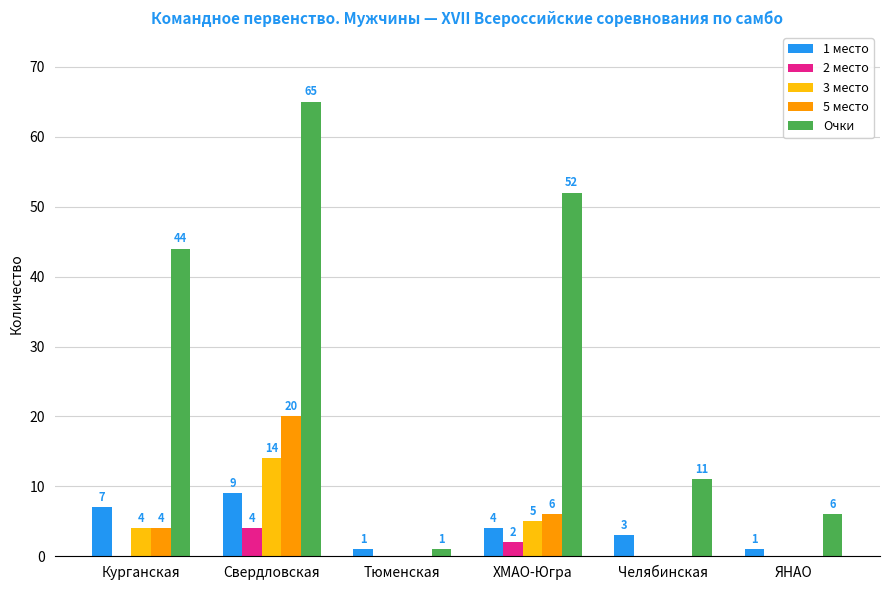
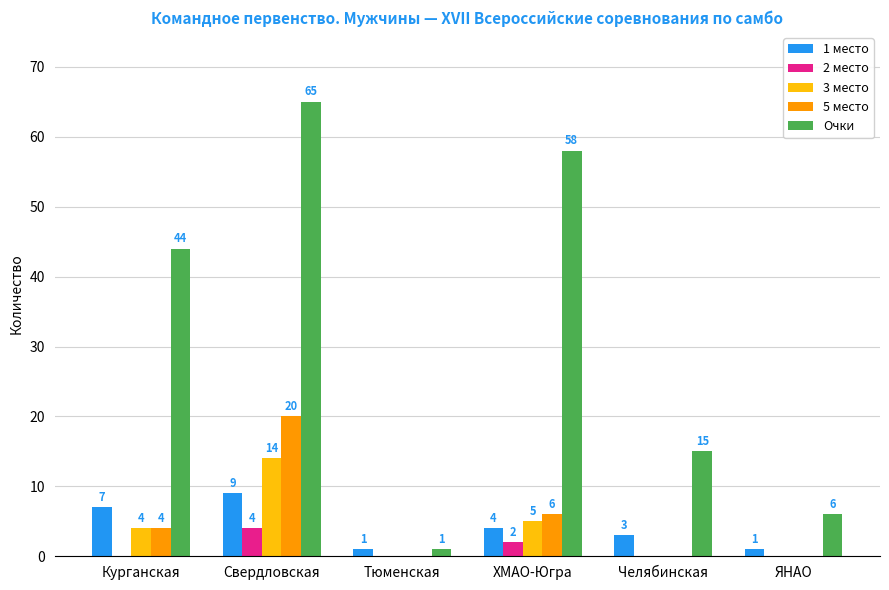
  {
    "1 место": {
      "Курганская": 7,
      "Свердловская": 9,
      "Тюменская": 1,
      "ХМАО-Югра": 4,
      "Челябинская": 3,
      "ЯНАО": 1
    },
    "2 место": {
      "Свердловская": 4,
      "ХМАО-Югра": 2
    },
    "Очки": {
      "Курганская": 44,
      "Свердловская": 65,
      "Тюменская": 1,
-     "ХМАО-Югра": 52,
-     "Челябинская": 11,
+     "ХМАО-Югра": 58,
+     "Челябинская": 15,
      "ЯНАО": 6
    }
  }
